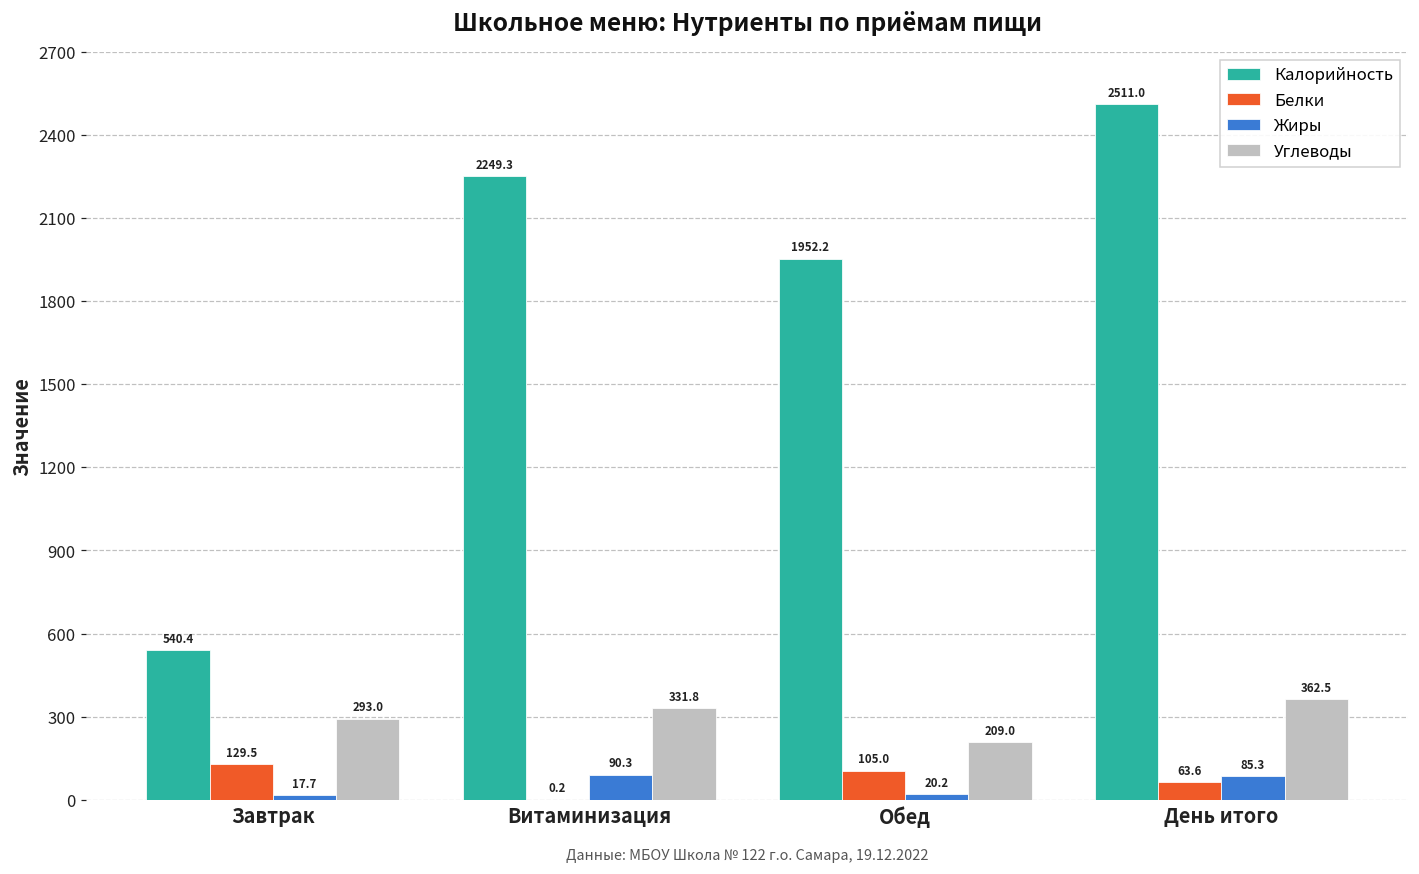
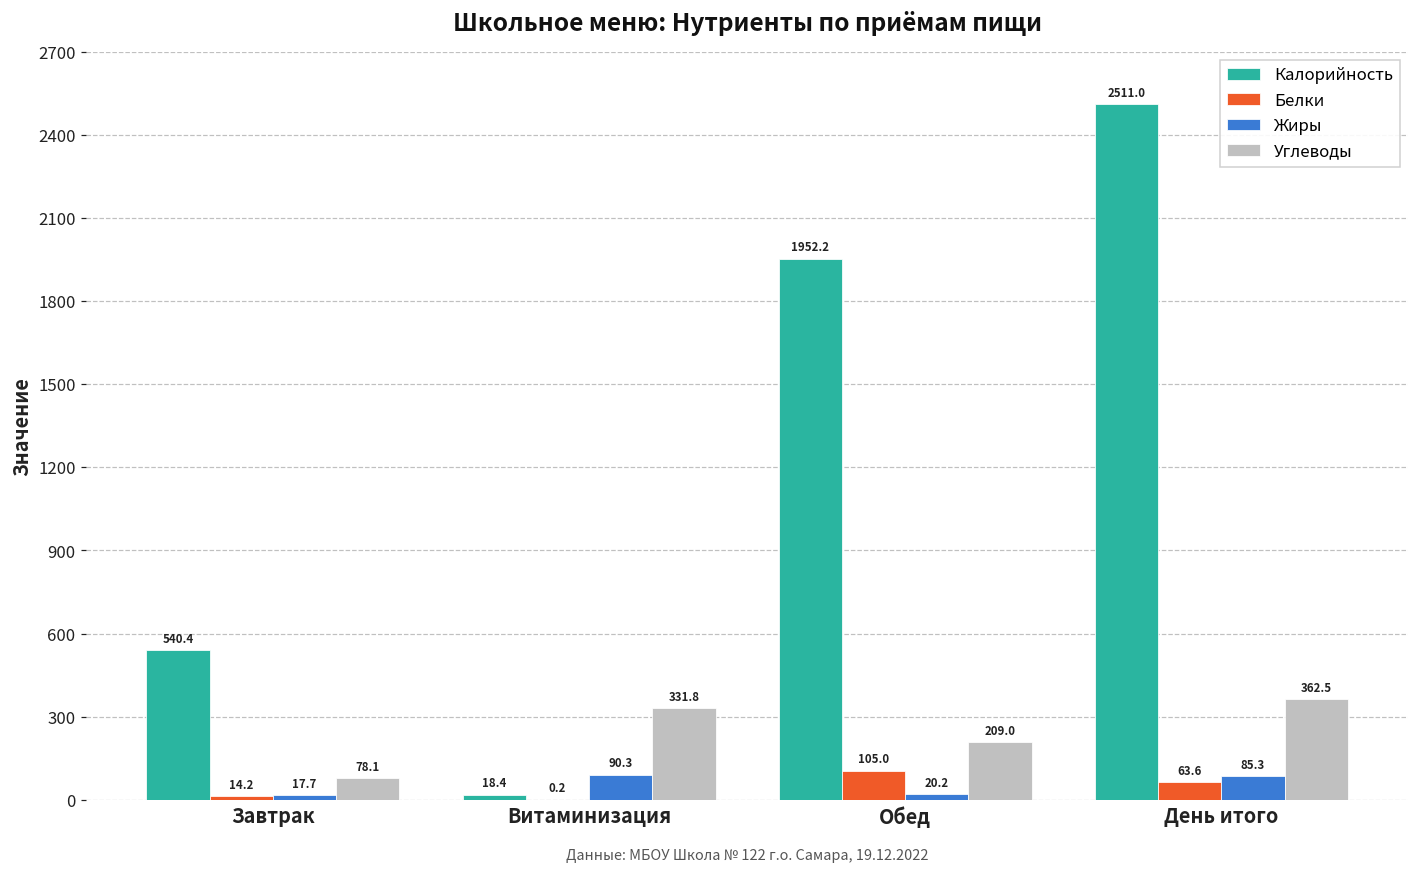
  {
    "Калорийность": {
      "Завтрак": 540.4,
-     "Витаминизация": 2249.3,
+     "Витаминизация": 18.4,
      "Обед": 1952.2,
      "День итого": 2511.0
    },
    "Белки": {
-     "Завтрак": 129.5,
+     "Завтрак": 14.2,
      "Витаминизация": 0.2,
      "Обед": 105.0,
      "День итого": 63.6
    },
    "Жиры": {
      "Завтрак": 17.7,
      "Витаминизация": 90.3,
      "Обед": 20.2,
      "День итого": 85.3
    },
    "Углеводы": {
-     "Завтрак": 293.0,
+     "Завтрак": 78.1,
      "Витаминизация": 331.8,
      "Обед": 209.0,
      "День итого": 362.5
    }
  }
